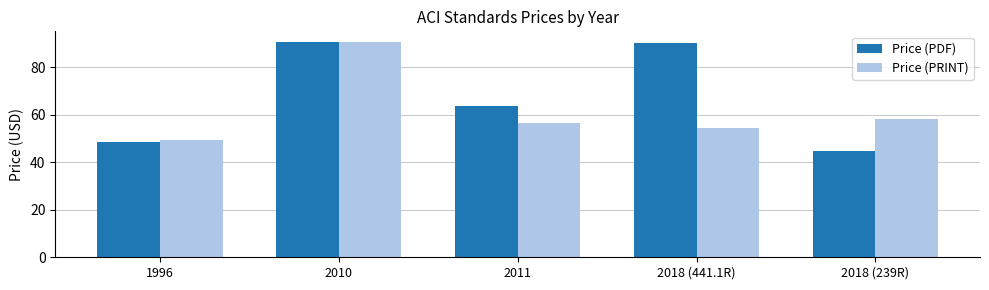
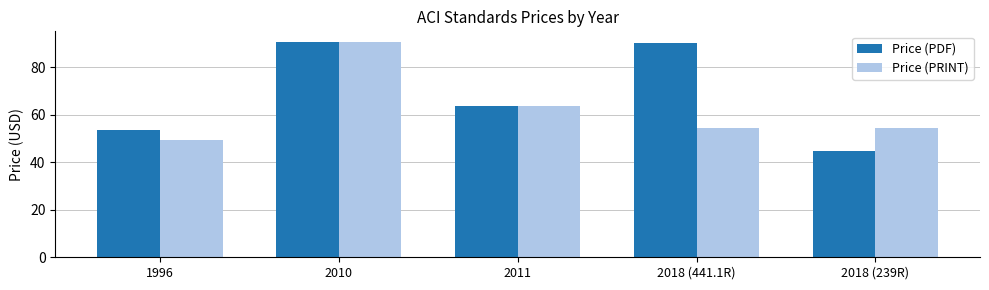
  {
    "Price (PDF)": {
-     "1996": 48,
+     "1996": 54,
      "2010": 91,
      "2011": 64,
      "2018 (441.1R)": 90,
      "2018 (239R)": 45
    },
    "Price (PRINT)": {
      "1996": 49,
      "2010": 91,
-     "2011": 57,
+     "2011": 64,
      "2018 (441.1R)": 55,
-     "2018 (239R)": 58
+     "2018 (239R)": 55
    }
  }
